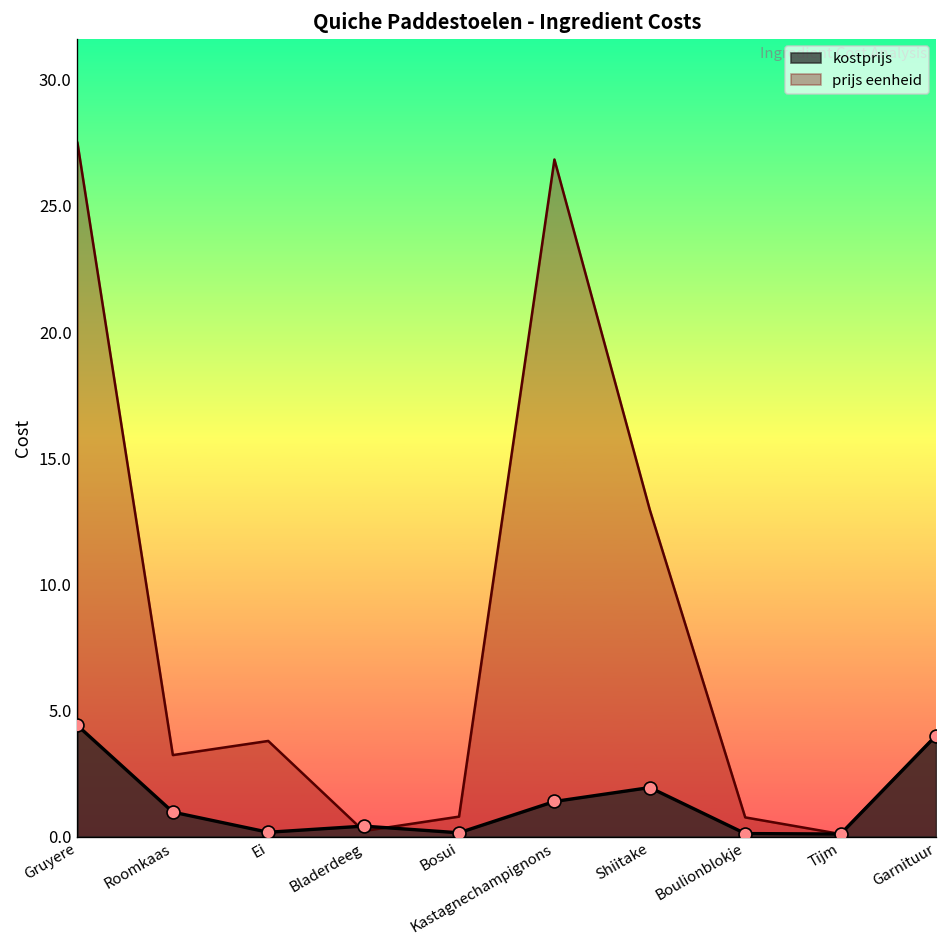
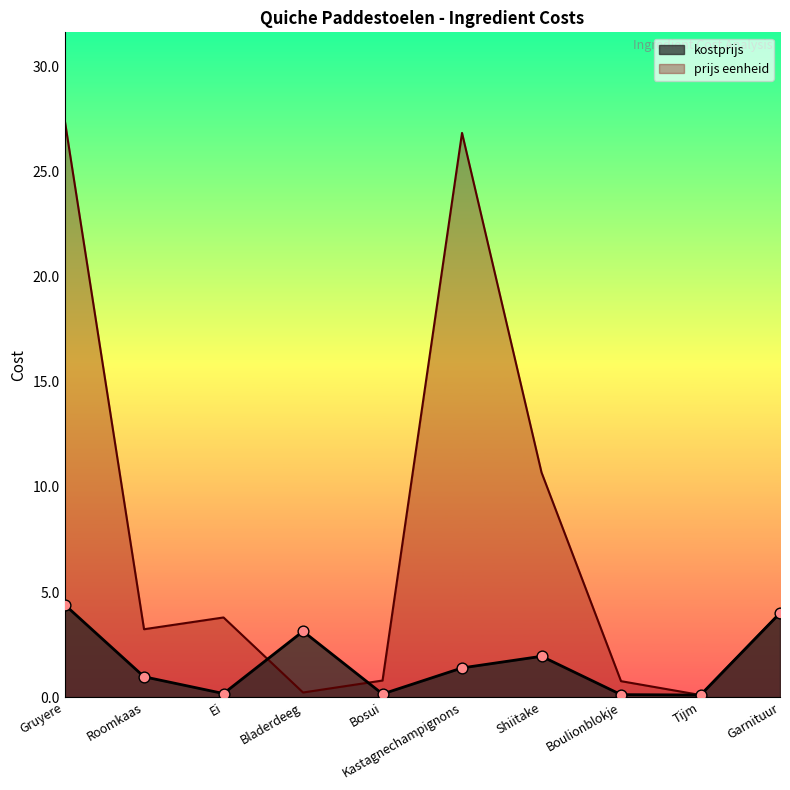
  {
    "kostprijs": {
      "Gruyere": 4.4,
      "Roomkaas": 1.0,
      "Ei": 0.2,
-     "Bladerdeeg": 0.4,
+     "Bladerdeeg": 3.1,
      "Bosui": 0.2,
      "Kastagnechampignons": 1.4,
      "Shiitake": 1.9,
      "Boulionblokje": 0.1
    },
    "prijs eenheid": {
      "Gruyere": 27.5,
      "Roomkaas": 3.2,
      "Ei": 3.8,
      "Bladerdeeg": 0.2,
      "Bosui": 0.8,
      "Kastagnechampignons": 26.8,
-     "Shiitake": 13.0,
+     "Shiitake": 10.7,
      "Boulionblokje": 0.8
    }
  }
